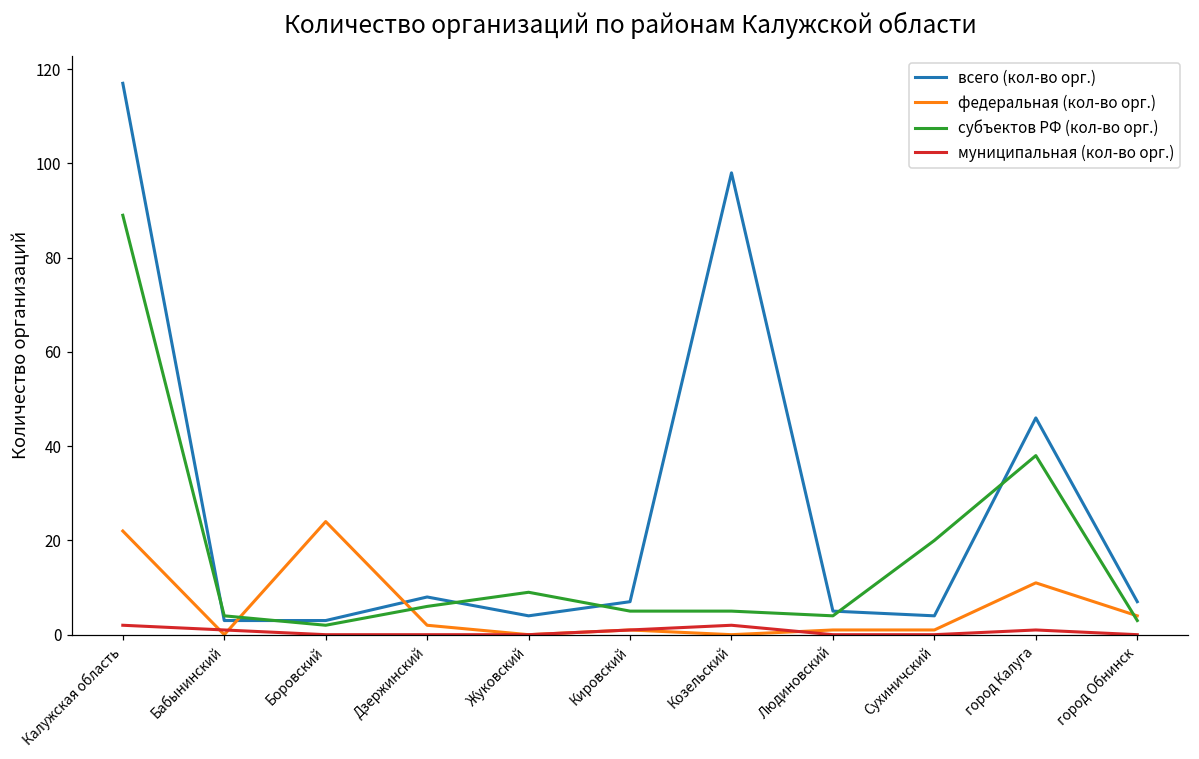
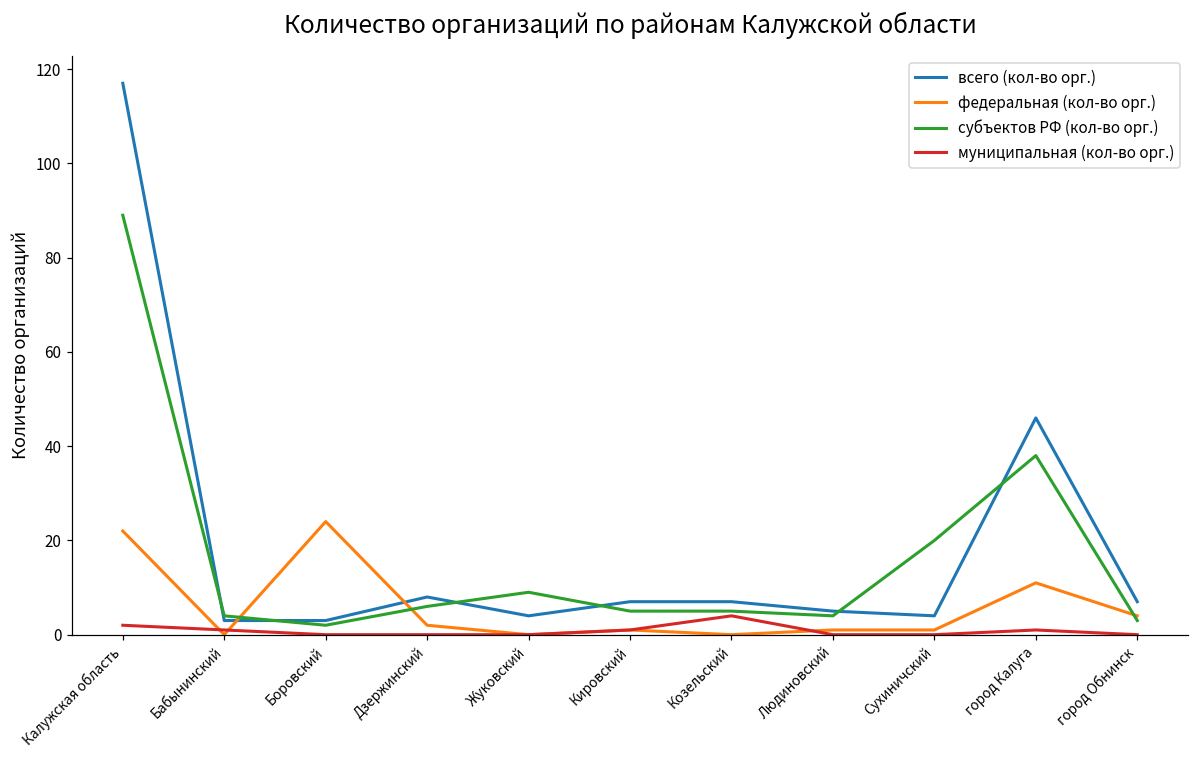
  {
    "всего (кол-во орг.)": {
      "Калужская область": 117,
      "Бабынинский": 3,
      "Боровский": 3,
      "Дзержинский": 8,
      "Жуковский": 4,
      "Кировский": 7,
-     "Козельский": 98,
+     "Козельский": 7,
      "Людиновский": 5,
      "Сухиничский": 4,
      "город Калуга": 46,
      "город Обнинск": 7
    },
    "федеральная (кол-во орг.)": {
      "Калужская область": 22,
      "Бабынинский": 0,
      "Боровский": 24,
      "Дзержинский": 2,
      "Козельский": 0,
      "Людиновский": 1,
      "Сухиничский": 1,
      "город Калуга": 11,
      "город Обнинск": 4
    },
    "субъектов РФ (кол-во орг.)": {
      "Калужская область": 89,
      "Бабынинский": 4,
      "Боровский": 2,
      "Дзержинский": 6,
      "Жуковский": 9,
      "Кировский": 5,
      "Козельский": 5,
      "Людиновский": 4,
      "Сухиничский": 20,
      "город Калуга": 38,
      "город Обнинск": 3
    },
    "муниципальная (кол-во орг.)": {
      "Калужская область": 2,
      "Бабынинский": 1,
      "Боровский": 0,
      "Дзержинский": 0,
-     "Козельский": 2,
+     "Козельский": 4,
      "Людиновский": 0,
      "Сухиничский": 0,
      "город Калуга": 1,
      "город Обнинск": 0
    }
  }
